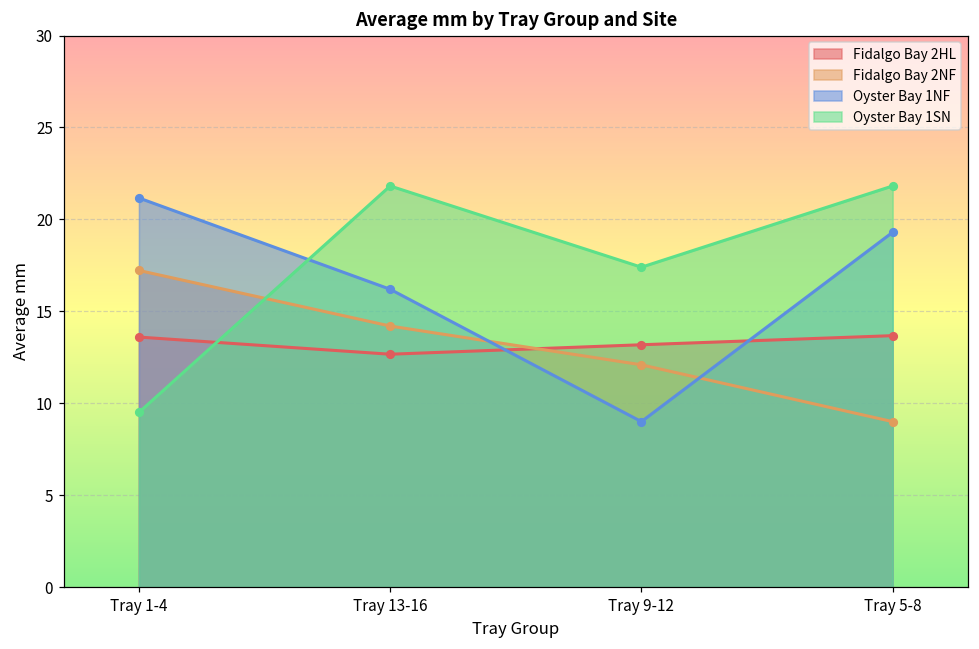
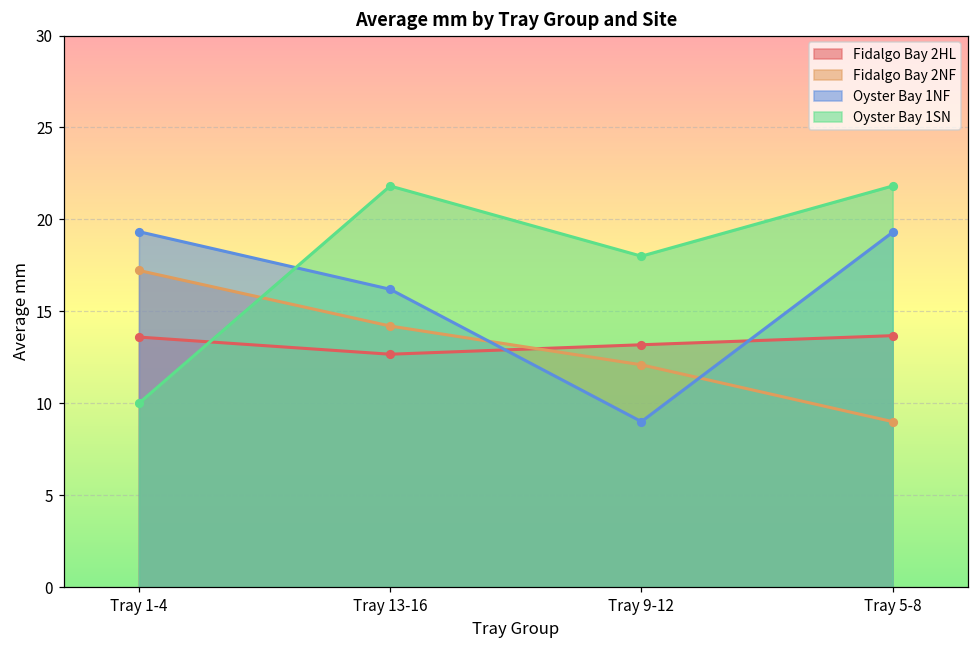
  {
    "Oyster Bay 1NF": {
-     "Tray 1-4": 21.2,
+     "Tray 1-4": 19.3,
      "Tray 13-16": 16.2,
      "Tray 9-12": 9.0,
      "Tray 5-8": 19.3
    },
    "Oyster Bay 1SN": {
-     "Tray 1-4": 9.5,
+     "Tray 1-4": 10.0,
      "Tray 13-16": 21.8,
-     "Tray 9-12": 17.4,
+     "Tray 9-12": 18.0,
      "Tray 5-8": 21.8
    }
  }
